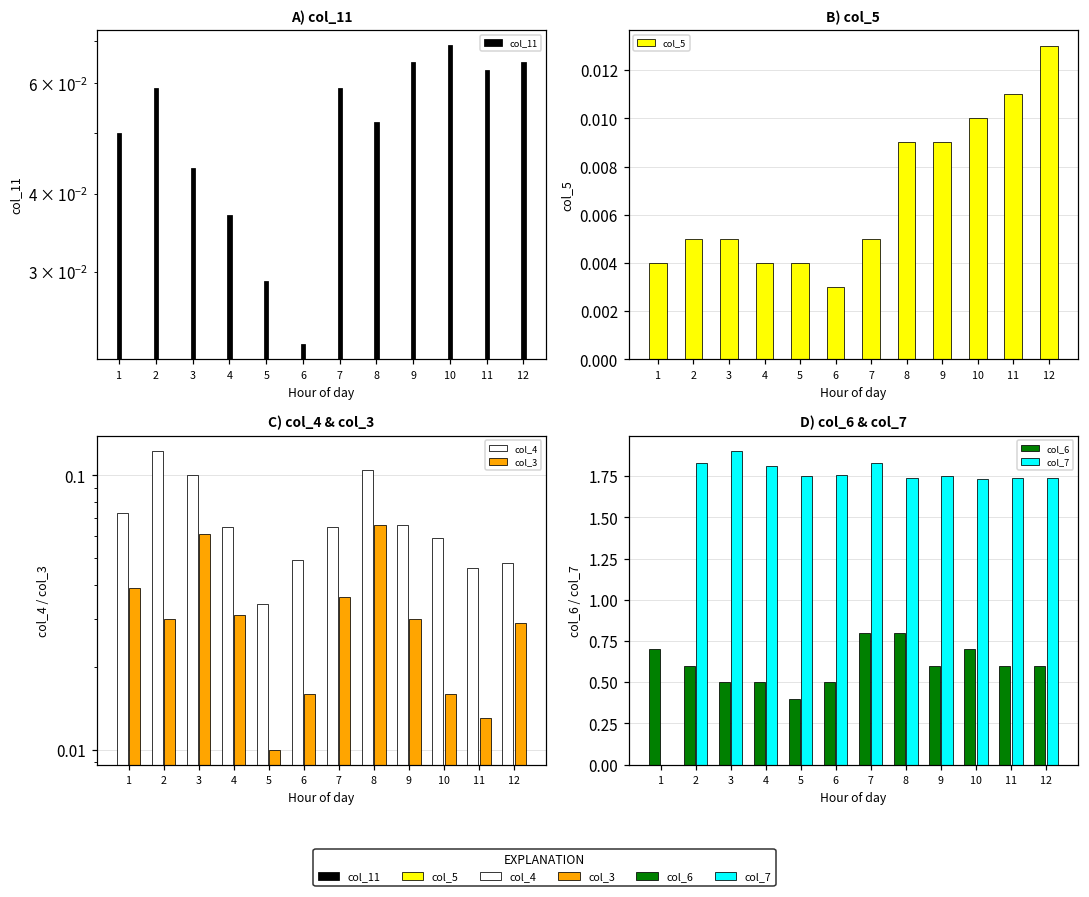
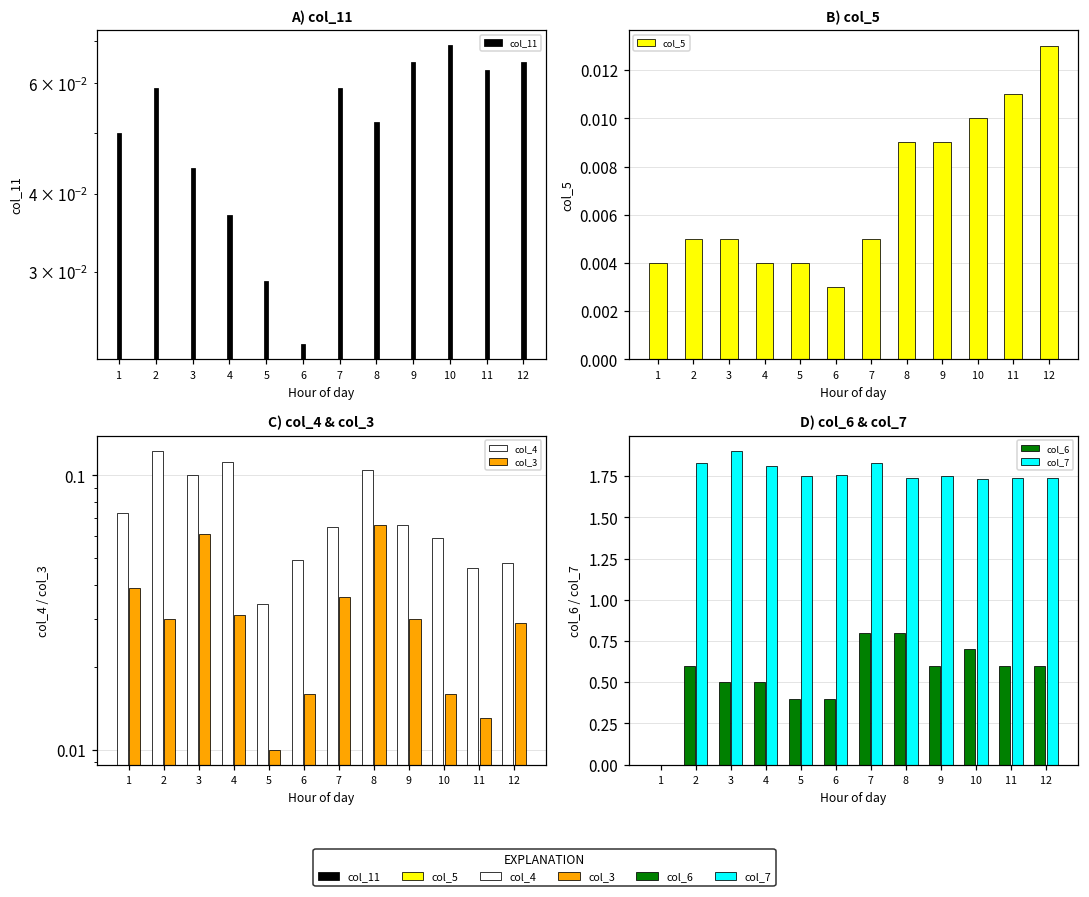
  {
    "B) col_5": {
      "1": 0.0040,
      "2": 0.0050,
      "3": 0.0050,
      "4": 0.0040,
      "5": 0.0040,
      "6": 0.0030,
      "7": 0.0050,
      "8": 0.0090,
      "9": 0.0090,
      "10": 0.0100,
      "11": 0.0110,
      "12": 0.0130
    },
    "C) col_4 & col_3": {
      "col_4": {
        "1": 0.073,
        "2": 0.12,
        "3": 0.100,
-       "4": 0.065,
+       "4": 0.11,
        "5": 0.034,
        "6": 0.049,
        "7": 0.065,
        "8": 0.105,
        "9": 0.066,
        "10": 0.059,
        "11": 0.046,
        "12": 0.048
      },
      "col_3": {
        "1": 0.039,
        "2": 0.030,
        "3": 0.061,
        "4": 0.031,
        "5": 0.010,
        "6": 0.016,
        "7": 0.036,
        "8": 0.066,
        "9": 0.030,
        "10": 0.016,
        "11": 0.013,
        "12": 0.029
      }
    },
    "D) col_6 & col_7": {
      "col_6": {
-       "1": 0.7,
+       "1": 0.0,
        "2": 0.6,
        "3": 0.5,
        "4": 0.5,
        "5": 0.4,
-       "6": 0.5,
+       "6": 0.4,
        "7": 0.8,
        "8": 0.8,
        "9": 0.6,
        "10": 0.7,
        "11": 0.6,
        "12": 0.6
      },
      "col_7": {
        "1": 0.0,
        "2": 1.83,
        "3": 1.9,
        "4": 1.8,
        "5": 1.75,
        "6": 1.76,
        "7": 1.83,
        "8": 1.74,
        "9": 1.75,
        "10": 1.73,
        "11": 1.74,
        "12": 1.74
      }
    }
  }
